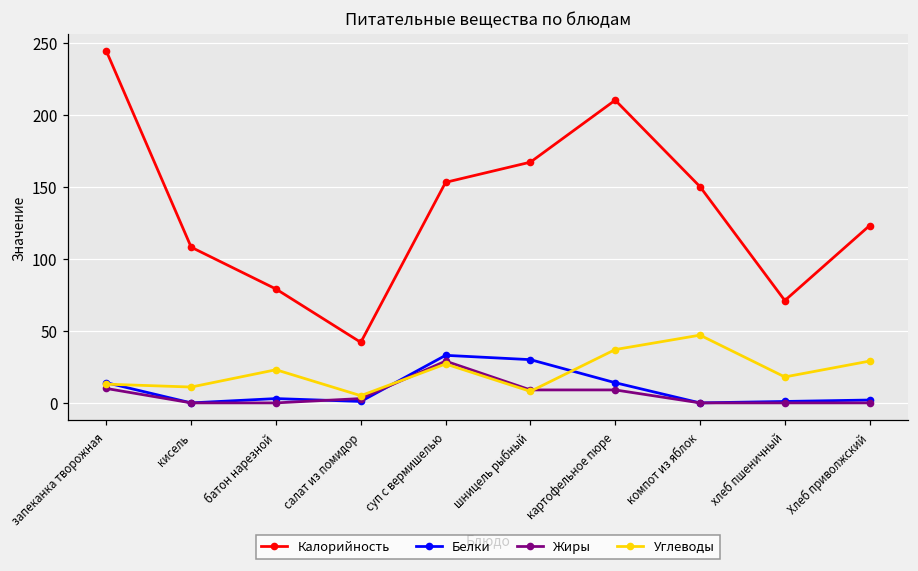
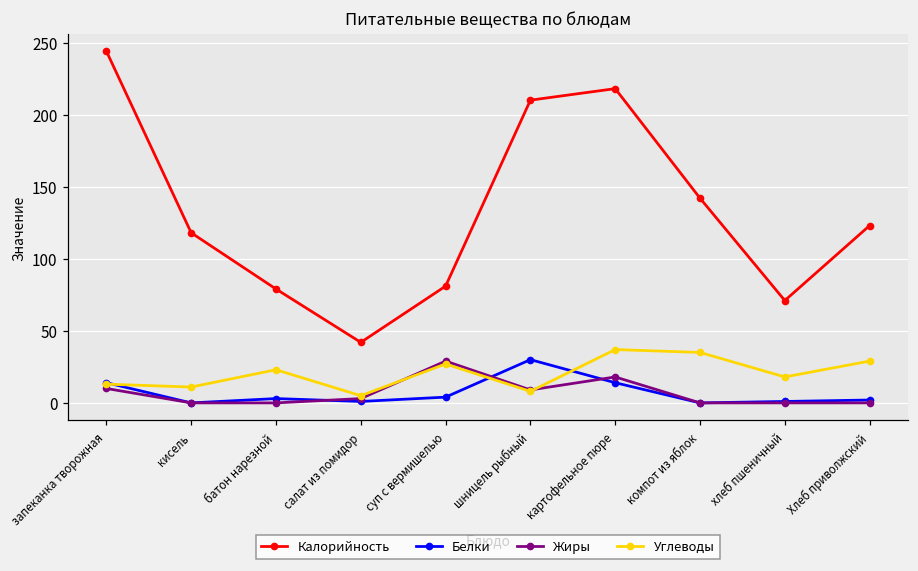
  {
    "Калорийность": {
      "запеканка творожная": 244,
-     "кисель": 108,
+     "кисель": 118,
      "батон нарезной": 79,
      "салат из помидор": 42,
-     "суп с вермишелью": 153,
-     "шницель рыбный": 167,
-     "картофельное пюре": 210,
-     "компот из яблок": 150,
+     "суп с вермишелью": 81,
+     "шницель рыбный": 210,
+     "картофельное пюре": 218,
+     "компот из яблок": 142,
      "хлеб пшеничный": 71,
      "Хлеб приволжский": 123
    },
    "Белки": {
      "батон нарезной": 3,
      "салат из помидор": 1,
-     "суп с вермишелью": 33,
+     "суп с вермишелью": 4,
      "шницель рыбный": 30,
      "картофельное пюре": 14,
      "Хлеб приволжский": 2
    },
    "Жиры": {
      "запеканка творожная": 10,
      "батон нарезной": 0,
      "салат из помидор": 3,
      "суп с вермишелью": 29,
-     "картофельное пюре": 9,
+     "картофельное пюре": 18,
      "Хлеб приволжский": 0
    },
    "Углеводы": {
      "кисель": 11,
      "батон нарезной": 23,
      "салат из помидор": 5,
      "суп с вермишелью": 27,
      "картофельное пюре": 37,
-     "компот из яблок": 47,
+     "компот из яблок": 35,
      "хлеб пшеничный": 18,
      "Хлеб приволжский": 29
    }
  }
